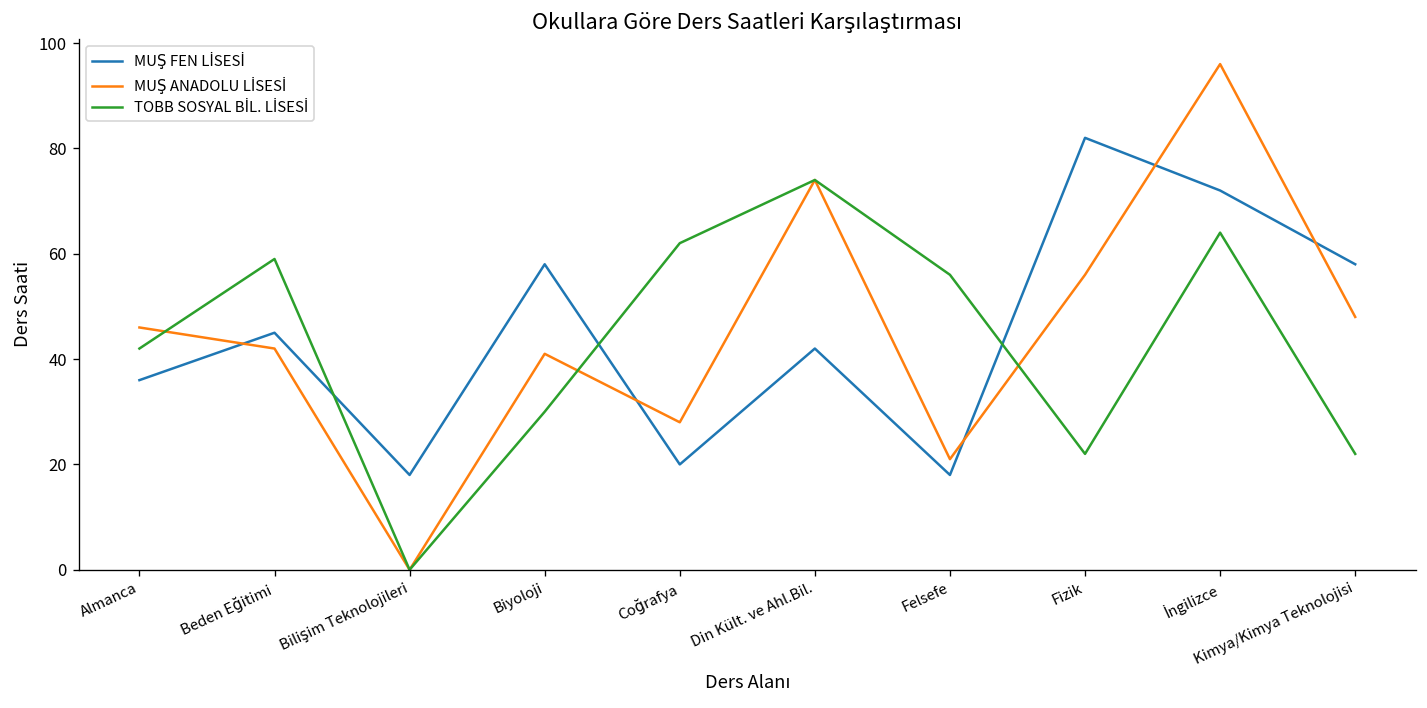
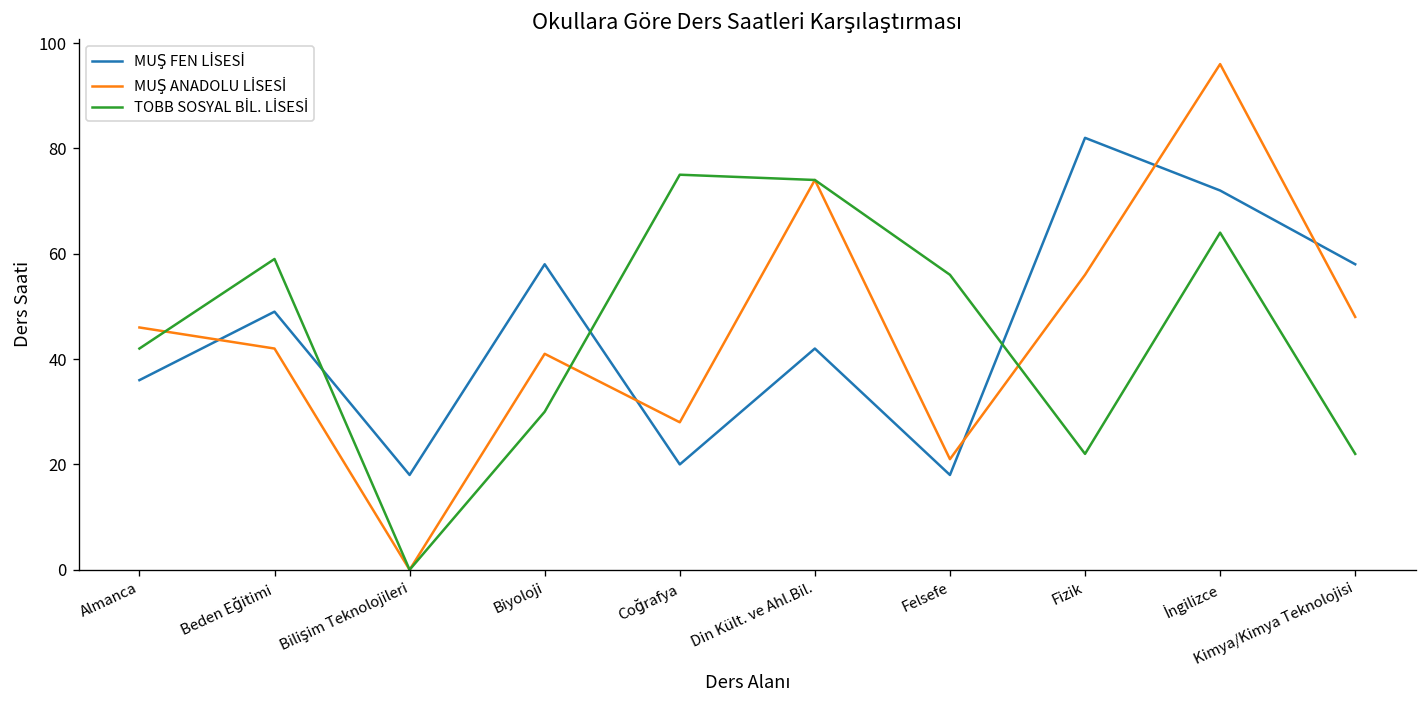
  {
    "MUŞ FEN LİSESİ": {
      "Almanca": 36,
-     "Beden Eğitimi": 45,
+     "Beden Eğitimi": 49,
      "Bilişim Teknolojileri": 18,
      "Biyoloji": 58,
      "Coğrafya": 20,
      "Din Kült. ve Ahl.Bil.": 42,
      "Felsefe": 18,
      "Fizik": 82,
      "İngilizce": 72,
      "Kimya/Kimya Teknolojisi": 58
    },
    "MUŞ ANADOLU LİSESİ": {
      "Almanca": 46,
      "Beden Eğitimi": 42,
      "Biyoloji": 41,
      "Coğrafya": 28,
      "Felsefe": 21,
      "Fizik": 56,
      "İngilizce": 96,
      "Kimya/Kimya Teknolojisi": 48
    },
    "TOBB SOSYAL BİL. LİSESİ": {
      "Almanca": 42,
      "Beden Eğitimi": 59,
      "Biyoloji": 30,
-     "Coğrafya": 62,
+     "Coğrafya": 75,
      "Felsefe": 56,
      "Fizik": 22,
      "İngilizce": 64,
      "Kimya/Kimya Teknolojisi": 22
    }
  }
